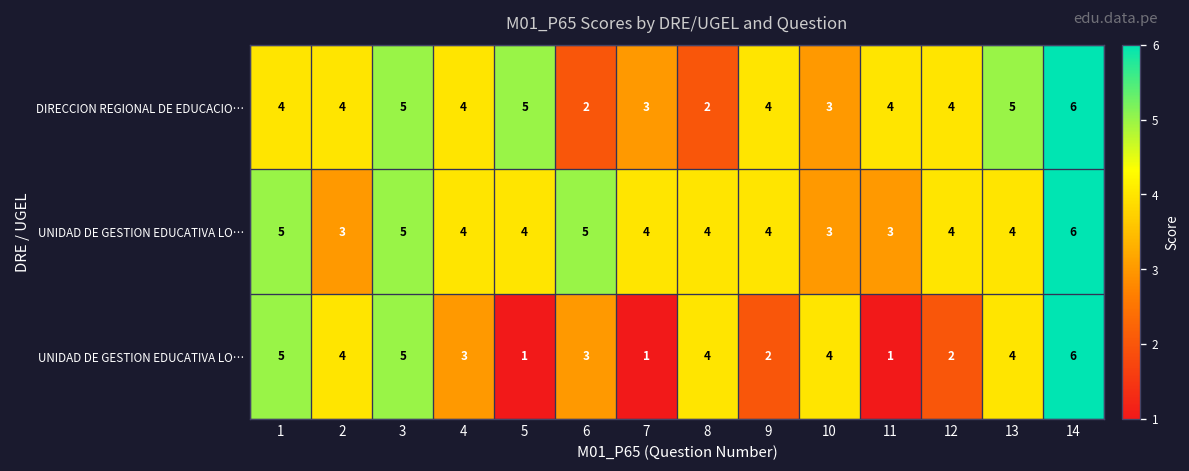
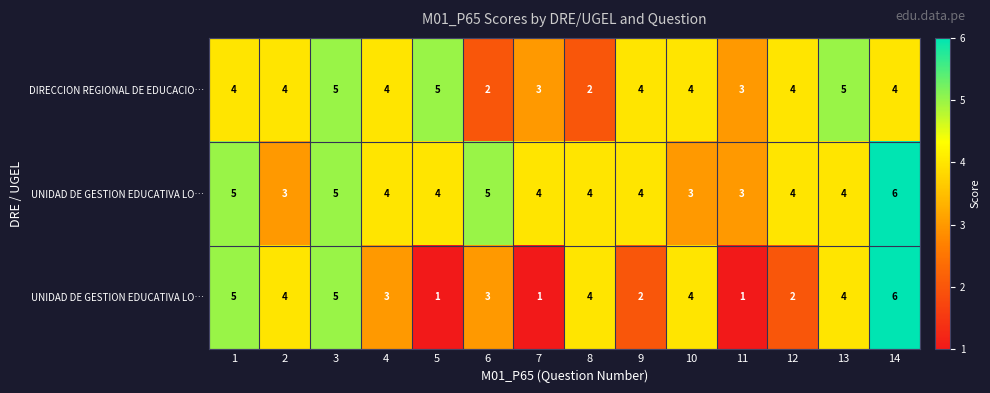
  {
    "DIRECCION REGIONAL DE EDUCACIO…": {
      "1": 4,
      "2": 4,
      "3": 5,
      "4": 4,
      "5": 5,
      "6": 2,
      "7": 3,
      "8": 2,
      "9": 4,
-     "10": 3,
-     "11": 4,
+     "10": 4,
+     "11": 3,
      "12": 4,
      "13": 5,
-     "14": 6
+     "14": 4
    }
  }
